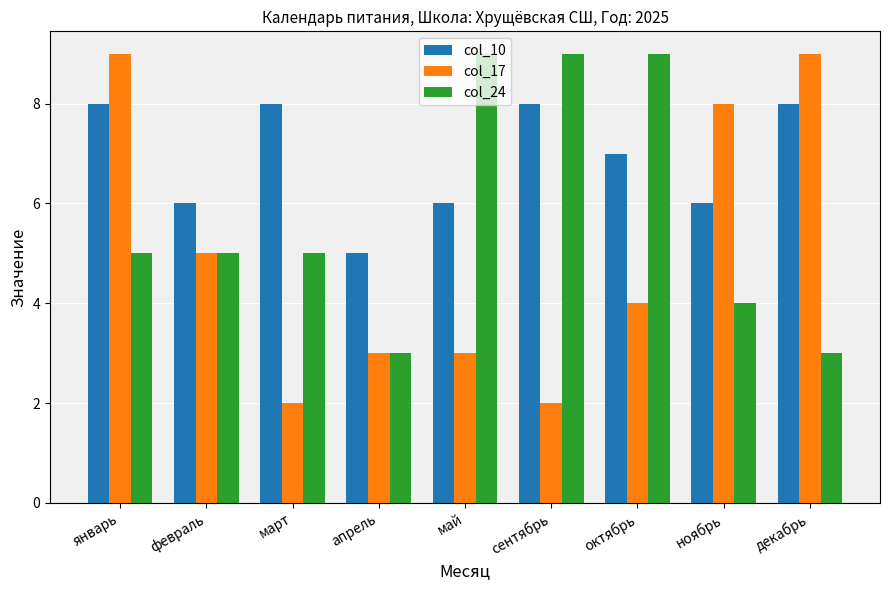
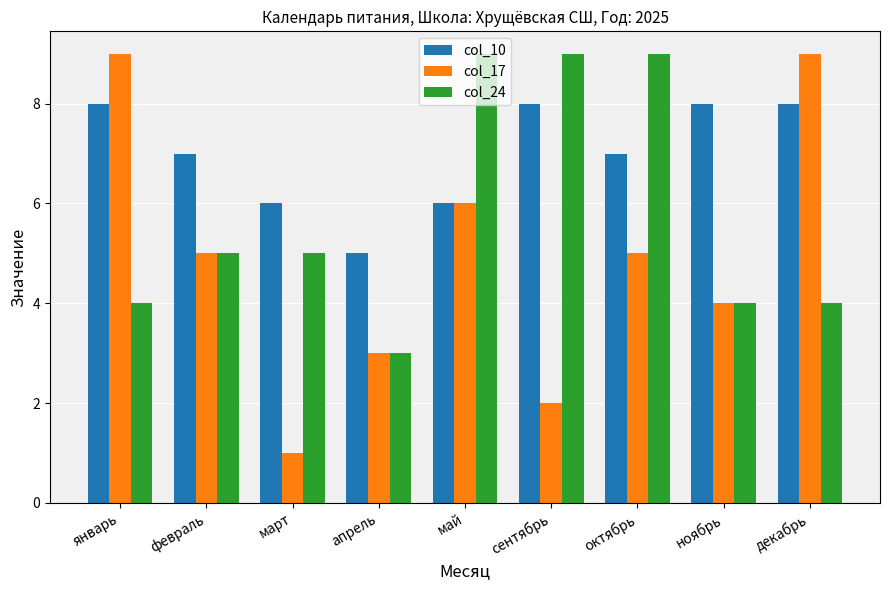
  {
    "col_10": {
      "январь": 8,
-     "февраль": 6,
-     "март": 8,
+     "февраль": 7,
+     "март": 6,
      "апрель": 5,
      "май": 6,
      "сентябрь": 8,
      "октябрь": 7,
-     "ноябрь": 6,
+     "ноябрь": 8,
      "декабрь": 8
    },
    "col_17": {
      "январь": 9,
      "февраль": 5,
-     "март": 2,
+     "март": 1,
      "апрель": 3,
-     "май": 3,
+     "май": 6,
      "сентябрь": 2,
-     "октябрь": 4,
-     "ноябрь": 8,
+     "октябрь": 5,
+     "ноябрь": 4,
      "декабрь": 9
    },
    "col_24": {
-     "январь": 5,
+     "январь": 4,
      "февраль": 5,
      "март": 5,
      "апрель": 3,
      "сентябрь": 9,
      "октябрь": 9,
      "ноябрь": 4,
-     "декабрь": 3
+     "декабрь": 4
    }
  }
